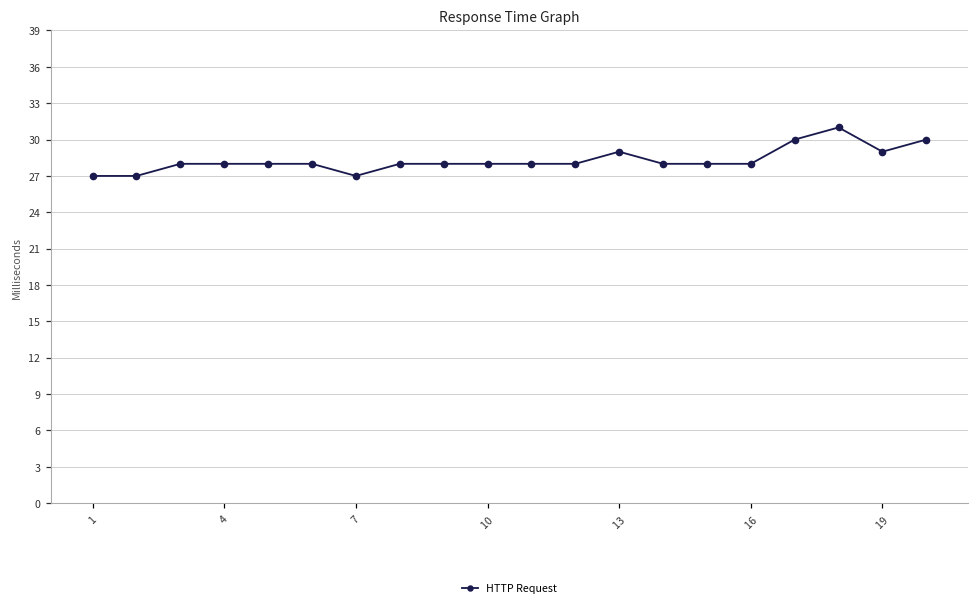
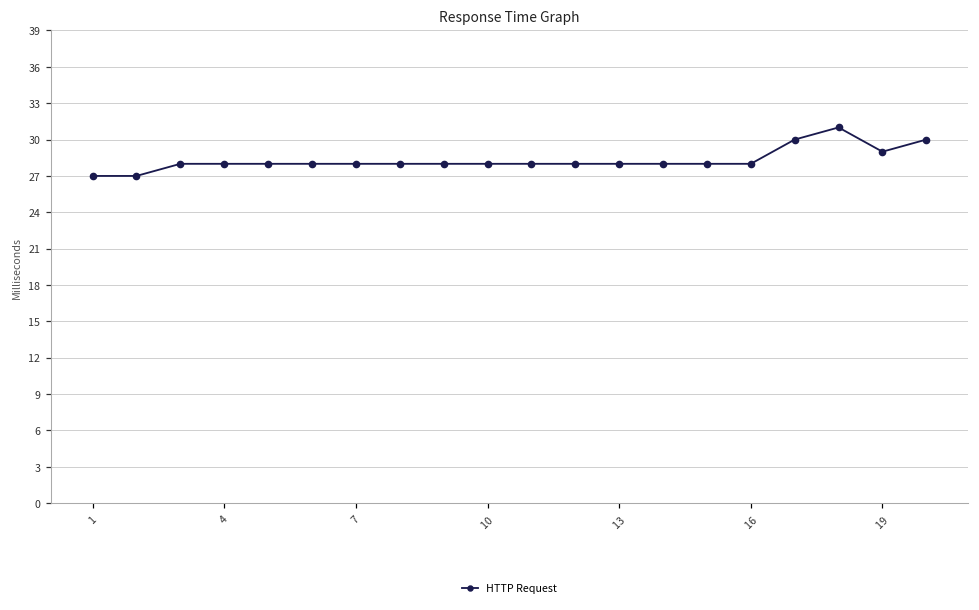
  {
    "1": 27,
    "4": 28,
-   "7": 27,
+   "7": 28,
    "10": 28,
-   "13": 29,
+   "13": 28,
    "16": 28,
    "19": 29
  }
